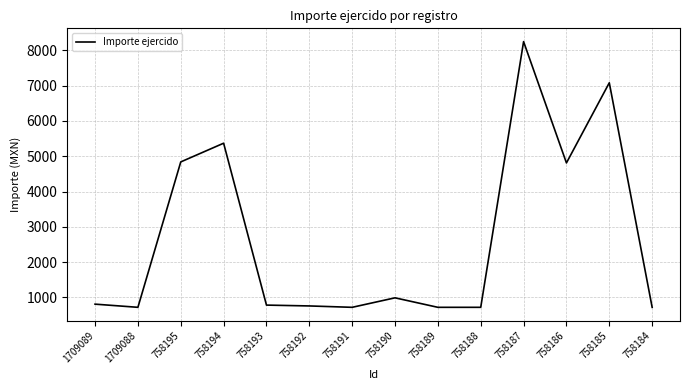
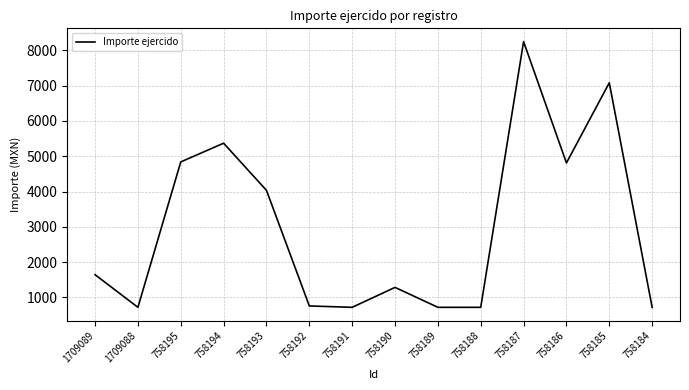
  {
-   "1709089": 800,
+   "1709089": 1600,
    "1709088": 700,
    "758195": 4800,
    "758194": 5400,
-   "758193": 800,
+   "758193": 4000,
    "758192": 800,
    "758191": 700,
-   "758190": 1000,
+   "758190": 1300,
    "758189": 700,
    "758188": 700,
    "758187": 8200,
    "758186": 4800,
    "758185": 7100,
    "758184": 700
  }
